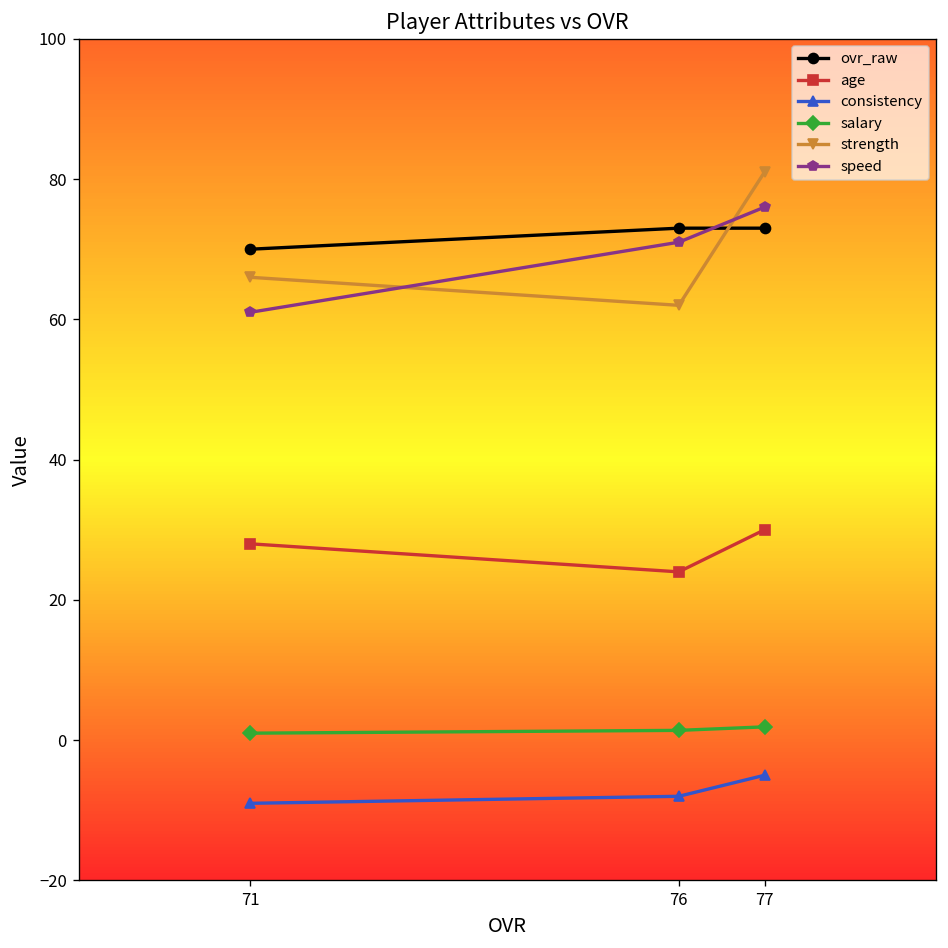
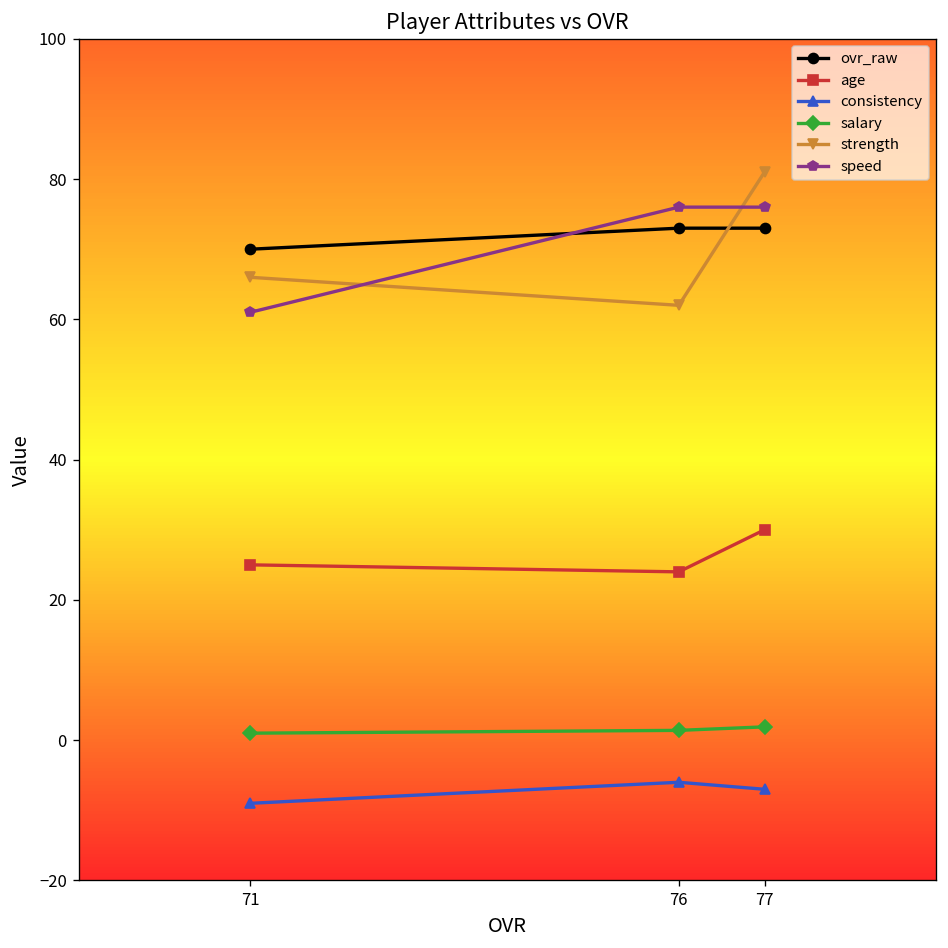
  {
    "ovr_raw": {
      "71": 70,
      "76": 73,
      "77": 73
    },
    "age": {
-     "71": 28,
+     "71": 25,
      "76": 24,
      "77": 30
    },
    "consistency": {
      "71": -9,
-     "76": -8,
-     "77": -5
+     "76": -6,
+     "77": -7
    },
    "salary": {
      "71": 1,
      "76": 1,
      "77": 2
    },
    "strength": {
      "71": 66,
      "76": 62,
      "77": 81
    },
    "speed": {
      "71": 61,
-     "76": 71,
+     "76": 76,
      "77": 76
    }
  }
